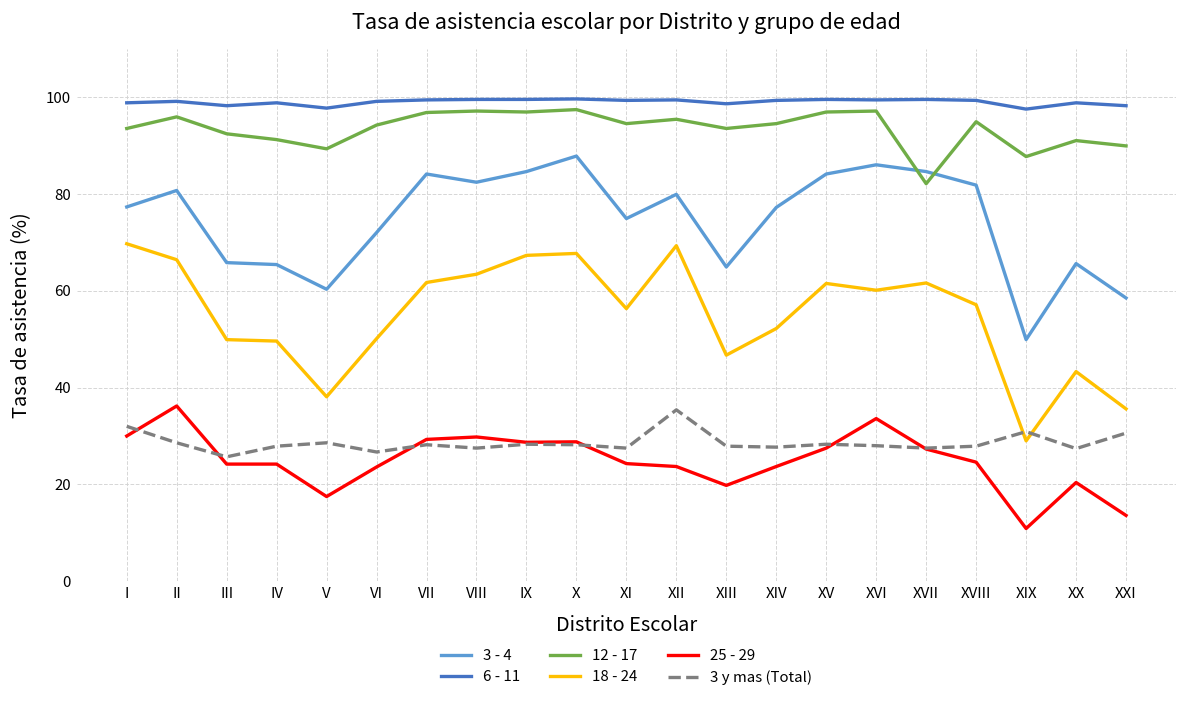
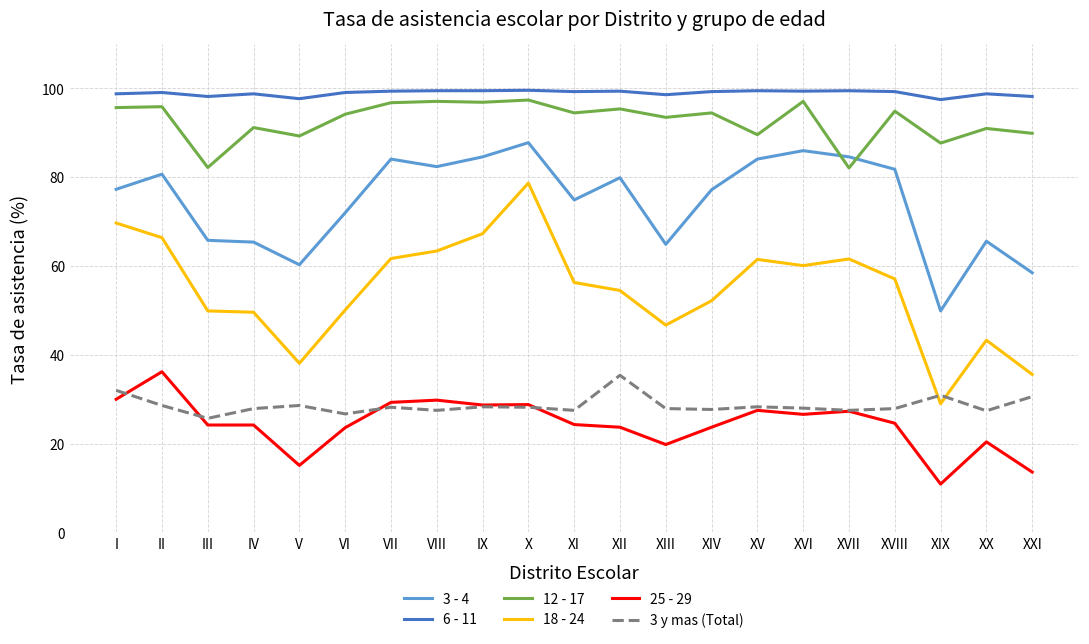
  {
    "12 - 17": {
-     "I": 94,
+     "I": 96,
      "II": 96,
-     "III": 92,
+     "III": 82,
      "IV": 91,
      "V": 89,
      "VI": 94,
      "VII": 97,
      "VIII": 97,
      "IX": 97,
      "X": 97,
      "XI": 95,
      "XII": 95,
      "XIII": 94,
      "XIV": 95,
-     "XV": 97,
+     "XV": 90,
      "XVI": 97,
      "XVII": 82,
      "XVIII": 95,
      "XIX": 88,
      "XX": 91,
      "XXI": 90
    },
    "18 - 24": {
      "I": 70,
      "II": 66,
      "III": 50,
      "IV": 50,
      "V": 38,
      "VI": 50,
      "VII": 62,
      "VIII": 63,
      "IX": 67,
-     "X": 68,
+     "X": 79,
      "XI": 56,
-     "XII": 69,
+     "XII": 55,
      "XIII": 47,
      "XIV": 52,
      "XV": 62,
      "XVI": 60,
      "XVII": 62,
      "XVIII": 57,
      "XIX": 29,
      "XX": 43,
      "XXI": 36
    },
    "25 - 29": {
      "I": 30,
      "II": 36,
      "III": 24,
      "IV": 24,
-     "V": 18,
+     "V": 15,
      "VI": 24,
      "VII": 29,
      "VIII": 30,
      "XI": 24,
      "XII": 24,
      "XIII": 20,
      "XIV": 24,
      "XV": 28,
-     "XVI": 34,
+     "XVI": 27,
      "XVIII": 25,
      "XIX": 11,
      "XX": 20,
      "XXI": 14
    },
    "3 y mas (Total)": {
      "I": 32,
      "II": 29,
      "III": 26,
      "IV": 28,
      "V": 29,
      "VI": 27,
      "VII": 28,
      "VIII": 28,
      "XI": 28,
      "XII": 35,
      "XIII": 28,
      "XIV": 28,
      "XV": 28,
      "XVI": 28,
      "XVIII": 28,
      "XIX": 31,
      "XX": 27,
      "XXI": 31
    }
  }
